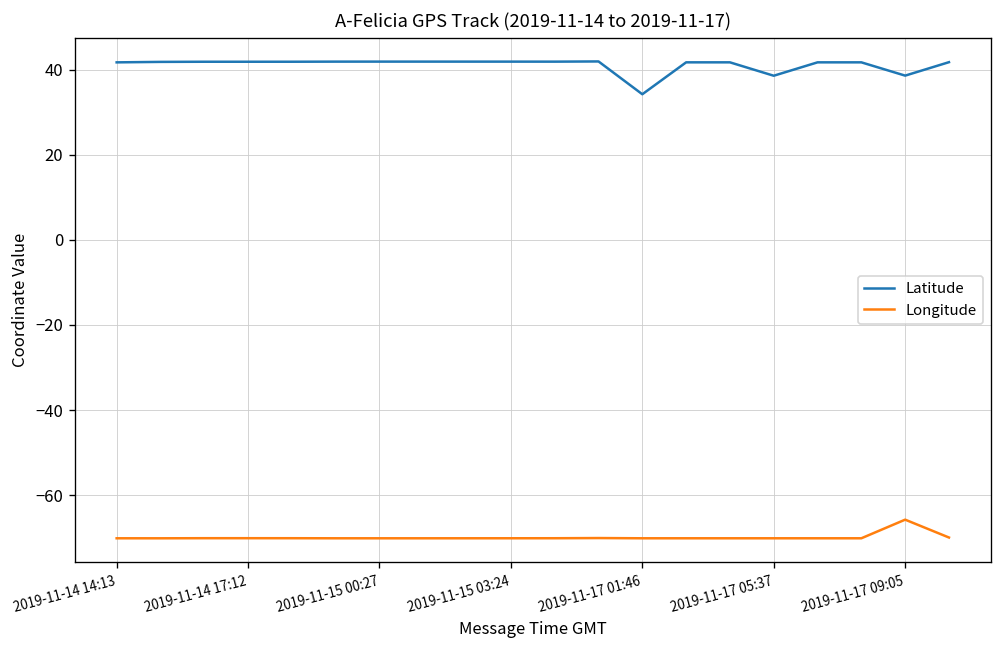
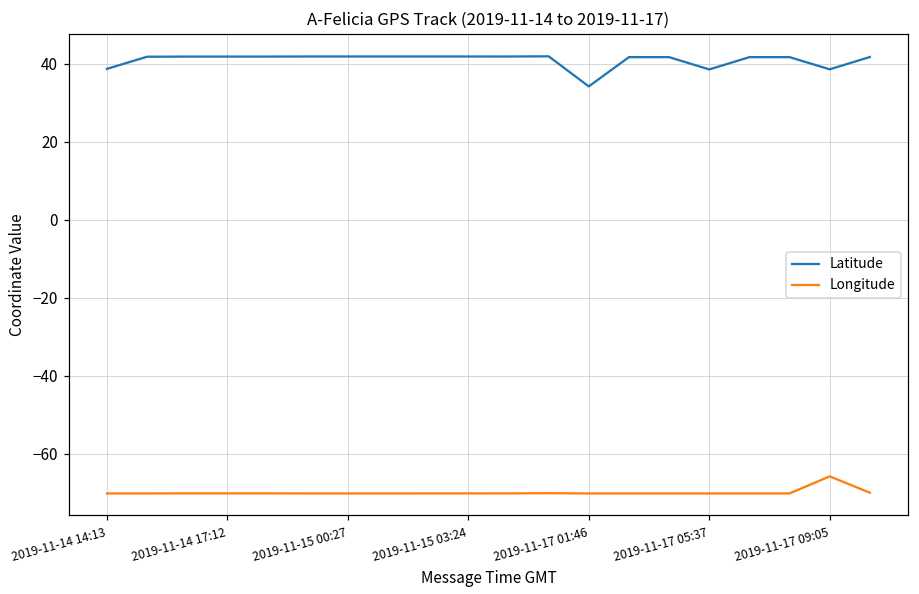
  {
    "Latitude": {
-     "2019-11-14 14:13": 42,
+     "2019-11-14 14:13": 39,
      "2019-11-14 17:12": 42,
      "2019-11-15 00:27": 42,
      "2019-11-15 03:24": 42,
      "2019-11-17 01:46": 34,
      "2019-11-17 05:37": 39,
      "2019-11-17 09:05": 39
    },
    "Longitude": {
      "2019-11-14 14:13": -70,
      "2019-11-14 17:12": -70,
      "2019-11-15 00:27": -70,
      "2019-11-15 03:24": -70,
      "2019-11-17 01:46": -70,
      "2019-11-17 05:37": -70,
      "2019-11-17 09:05": -66
    }
  }
